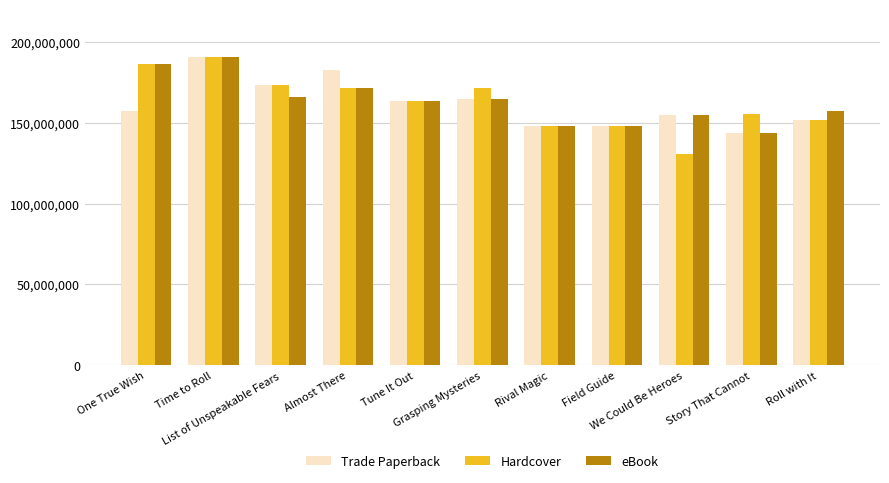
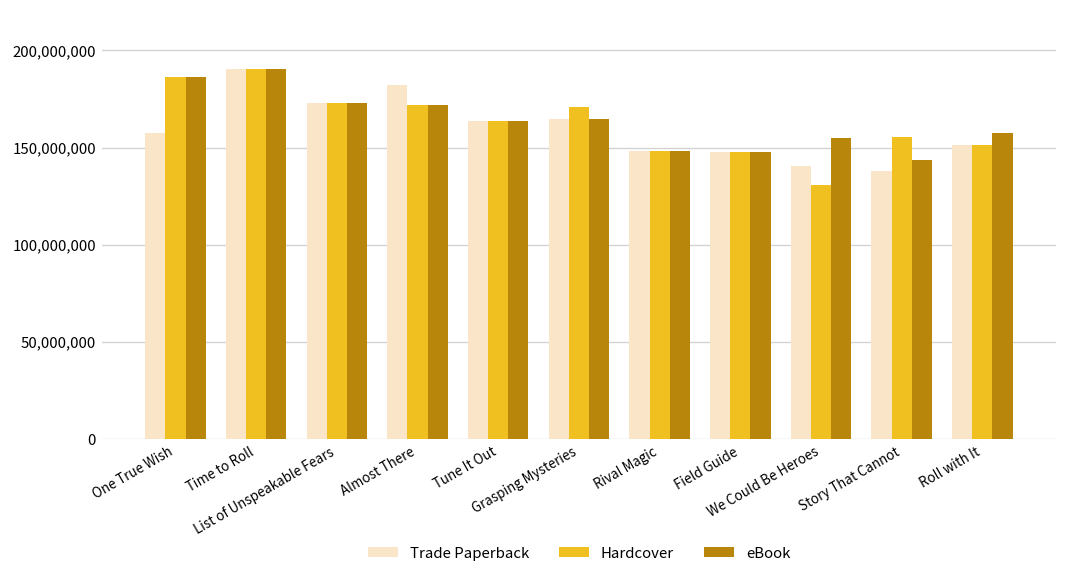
  {
    "Trade Paperback": {
      "One True Wish": "157,000,000",
      "Time to Roll": "190,000,000",
      "List of Unspeakable Fears": "173,000,000",
      "Almost There": "182,000,000",
      "Tune It Out": "163,000,000",
      "Grasping Mysteries": "165,000,000",
      "Rival Magic": "148,000,000",
      "Field Guide": "148,000,000",
-     "We Could Be Heroes": "155,000,000",
-     "Story That Cannot": "144,000,000",
+     "We Could Be Heroes": "140,000,000",
+     "Story That Cannot": "138,000,000",
      "Roll with It": "151,000,000"
    },
    "Hardcover": {
      "One True Wish": "186,000,000",
      "Time to Roll": "190,000,000",
      "List of Unspeakable Fears": "173,000,000",
      "Almost There": "172,000,000",
      "Tune It Out": "163,000,000",
      "Grasping Mysteries": "171,000,000",
      "Rival Magic": "148,000,000",
      "Field Guide": "148,000,000",
      "We Could Be Heroes": "131,000,000",
      "Story That Cannot": "155,000,000",
      "Roll with It": "151,000,000"
    },
    "eBook": {
      "One True Wish": "186,000,000",
      "Time to Roll": "190,000,000",
-     "List of Unspeakable Fears": "166,000,000",
+     "List of Unspeakable Fears": "173,000,000",
      "Almost There": "172,000,000",
      "Tune It Out": "163,000,000",
      "Grasping Mysteries": "165,000,000",
      "Rival Magic": "148,000,000",
      "Field Guide": "148,000,000",
      "We Could Be Heroes": "155,000,000",
      "Story That Cannot": "144,000,000",
      "Roll with It": "157,000,000"
    }
  }
